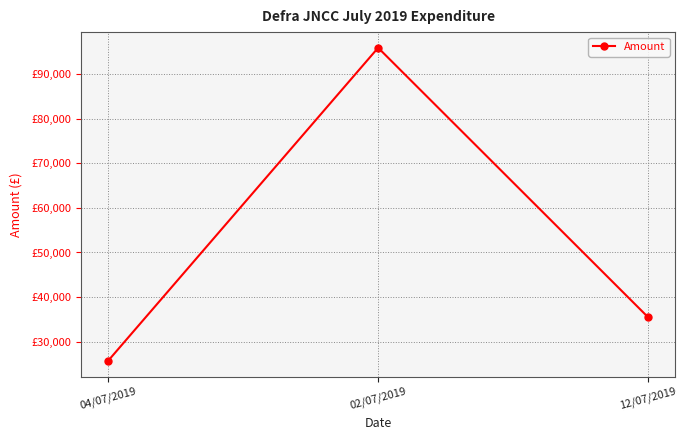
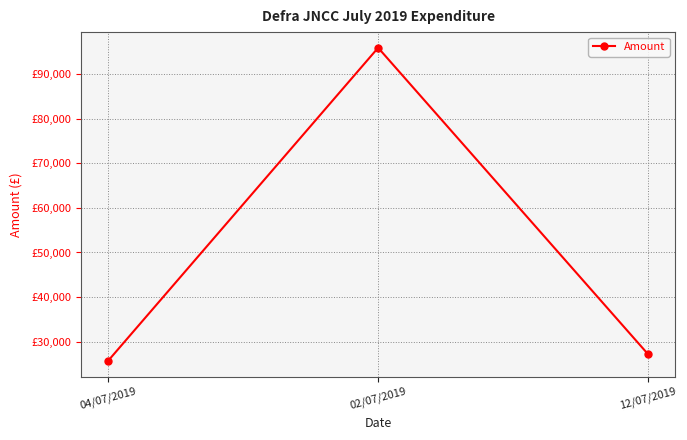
  {
    "04/07/2019": "£26,000",
    "02/07/2019": "£96,000",
-   "12/07/2019": "£35,000"
+   "12/07/2019": "£27,000"
  }
